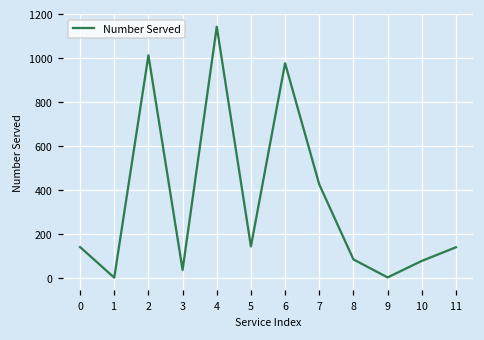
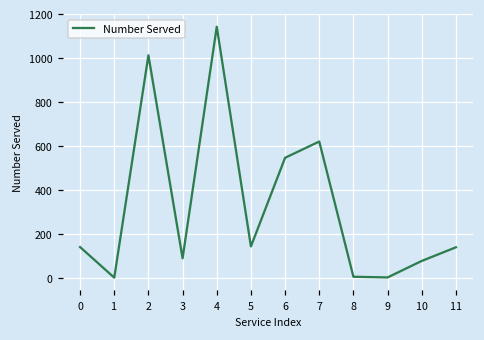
  {
    "0": 140,
    "1": 0,
    "2": 1010,
-   "3": 40,
+   "3": 90,
    "4": 1140,
    "5": 150,
-   "6": 980,
-   "7": 430,
-   "8": 90,
+   "6": 550,
+   "7": 620,
+   "8": 10,
    "9": 0,
    "10": 80,
    "11": 140
  }
